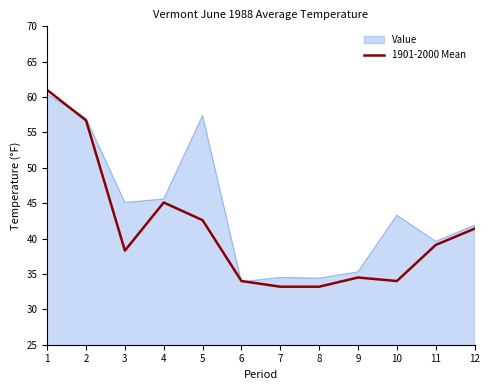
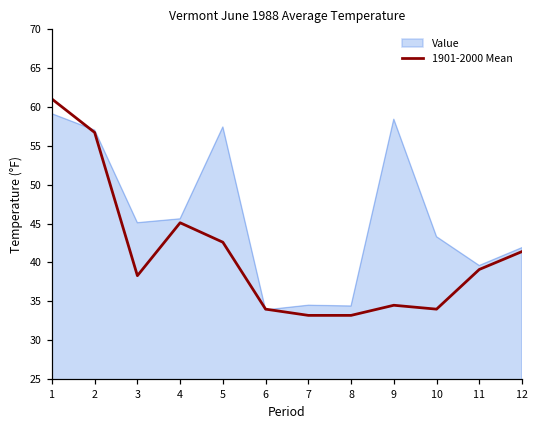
  {
    "Value": {
-     "1": 60,
+     "1": 59,
      "3": 45,
      "4": 46,
      "5": 57,
      "7": 35,
      "8": 34,
-     "9": 35,
+     "9": 58,
      "10": 43,
      "11": 40,
      "12": 42
    },
    "1901-2000 Mean": {
      "1": 61,
      "3": 38,
      "4": 45,
      "5": 43,
      "7": 33,
      "8": 33,
      "9": 35,
      "10": 34,
      "11": 39,
      "12": 41
    }
  }
